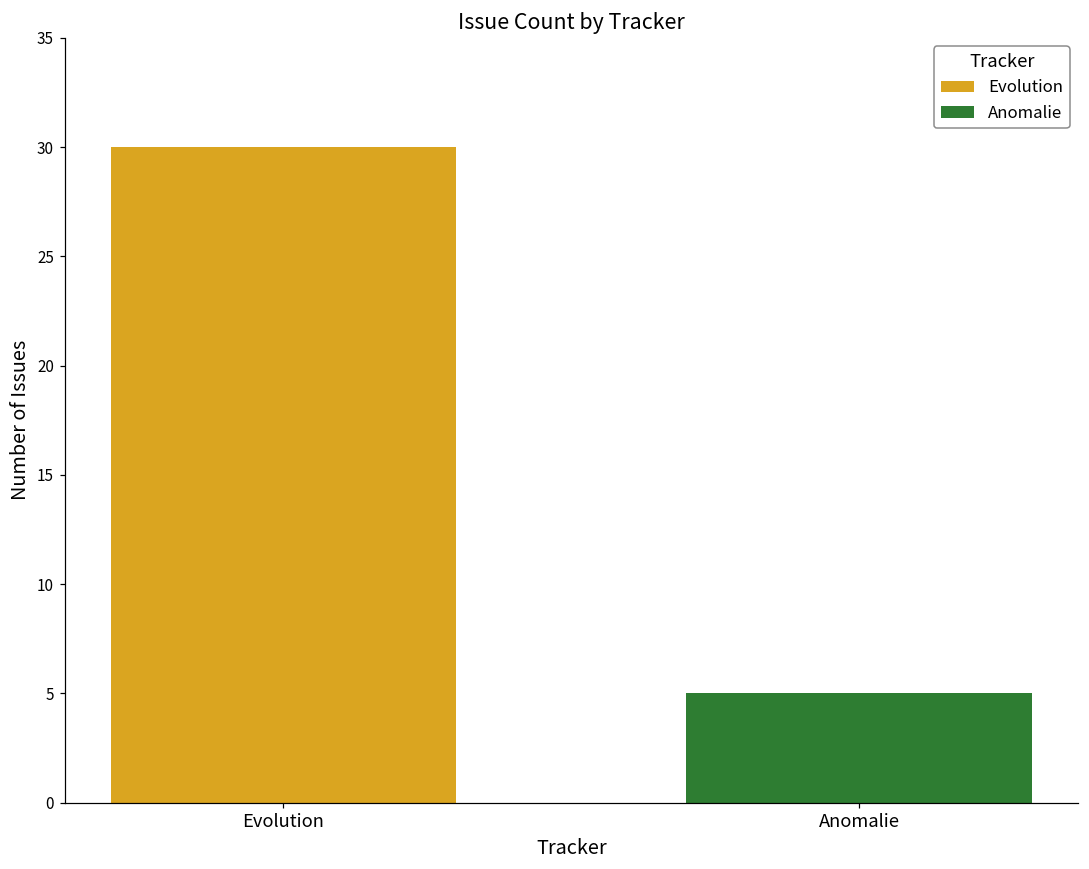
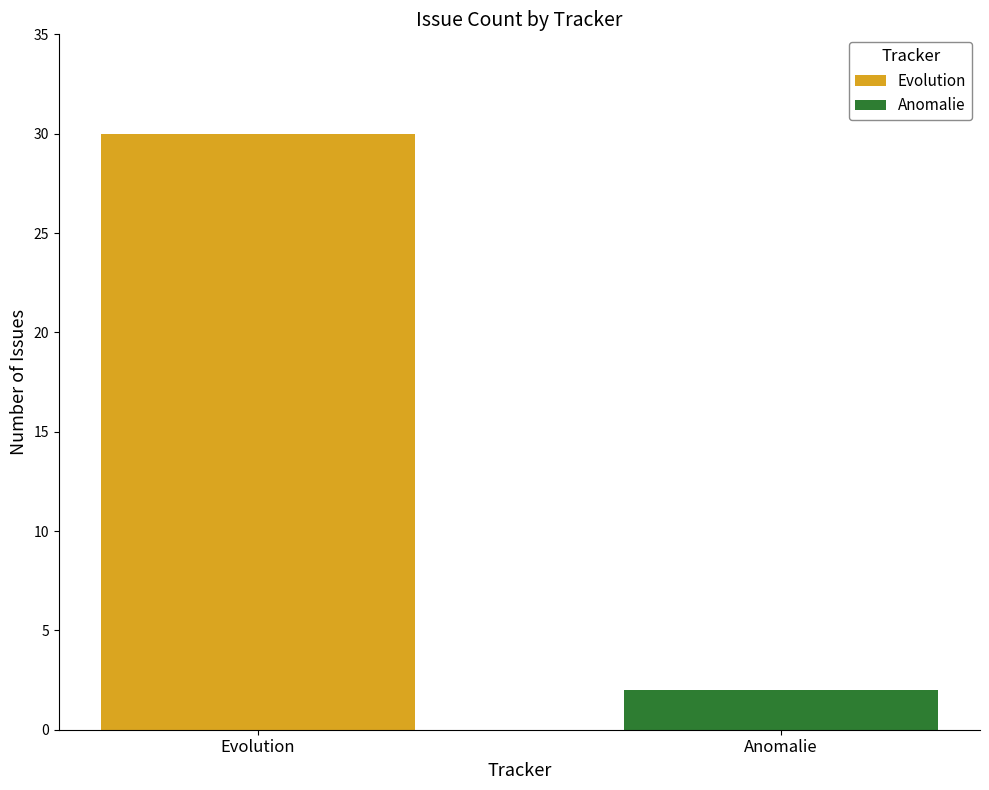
  {
    "Evolution": 30,
-   "Anomalie": 5
+   "Anomalie": 2
  }
